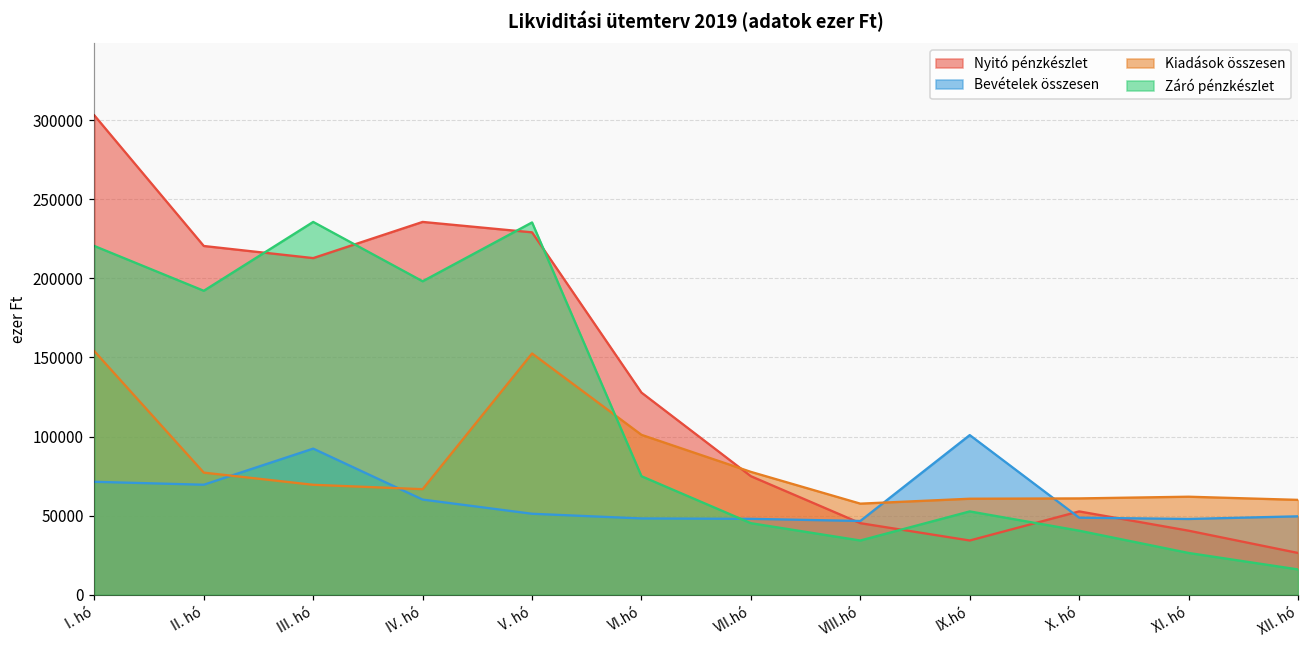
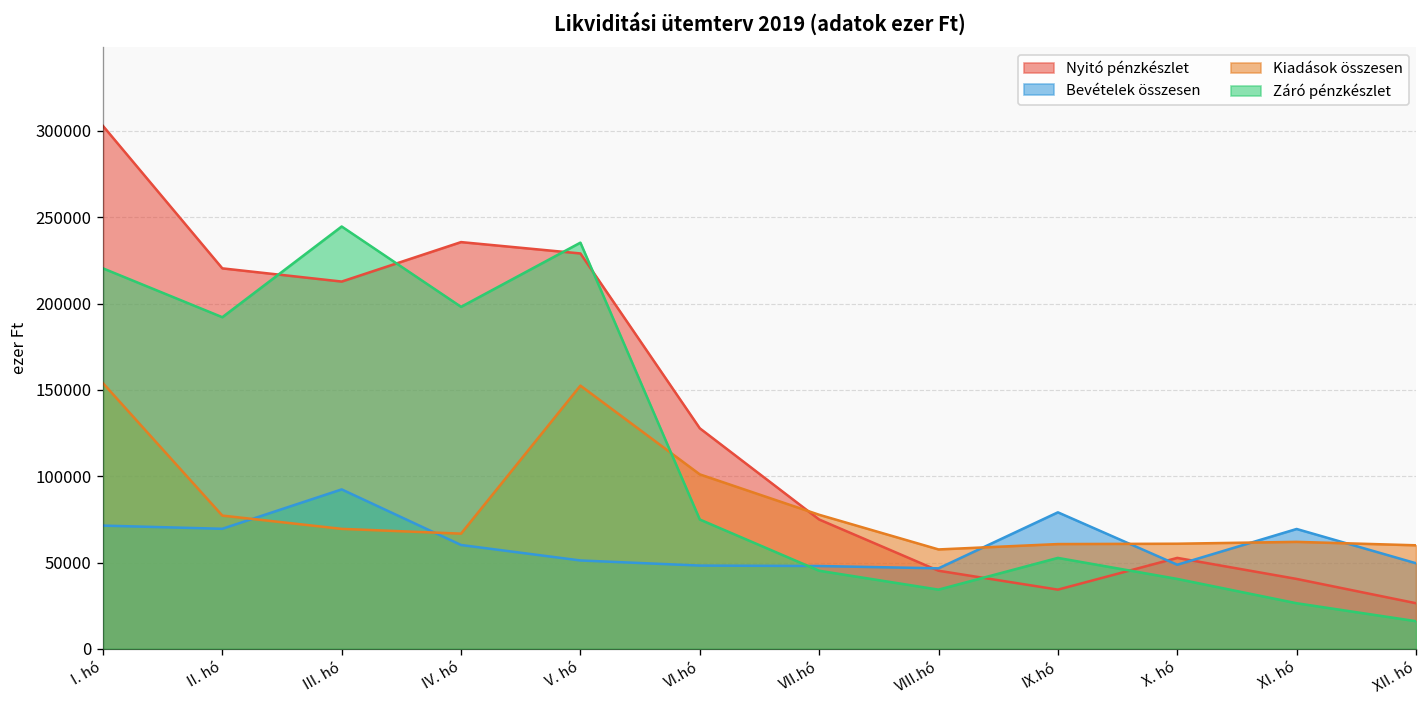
  {
    "Bevételek összesen": {
      "I. hó": 71000,
      "II. hó": 70000,
      "III. hó": 92000,
      "IV. hó": 60000,
      "V. hó": 51000,
      "VI.hó": 48000,
      "VII.hó": 48000,
-     "IX.hó": 101000,
+     "IX.hó": 79000,
      "X. hó": 49000,
-     "XI. hó": 48000,
+     "XI. hó": 69000,
      "XII. hó": 50000
    },
    "Záró pénzkészlet": {
      "I. hó": 220000,
      "II. hó": 192000,
-     "III. hó": 236000,
+     "III. hó": 245000,
      "IV. hó": 198000,
      "V. hó": 235000,
      "VI.hó": 75000,
      "VII.hó": 45000,
      "VIII.hó": 34000,
      "IX.hó": 53000,
      "X. hó": 41000,
      "XI. hó": 26000,
      "XII. hó": 16000
    }
  }
